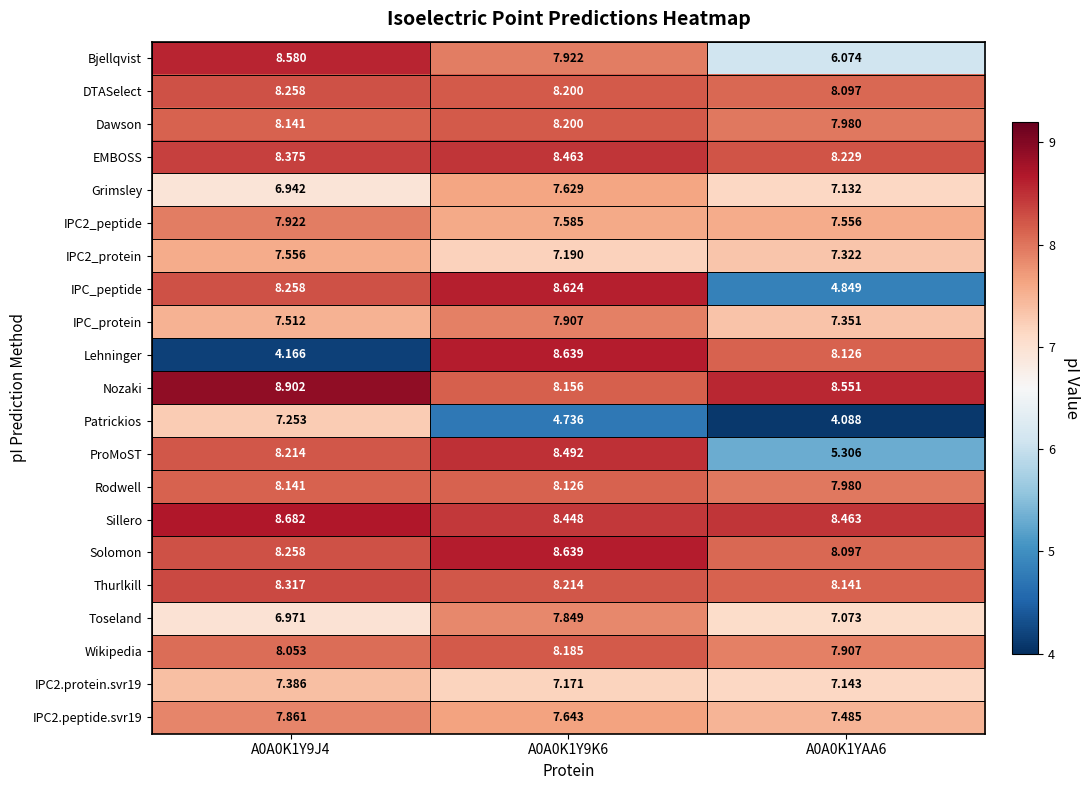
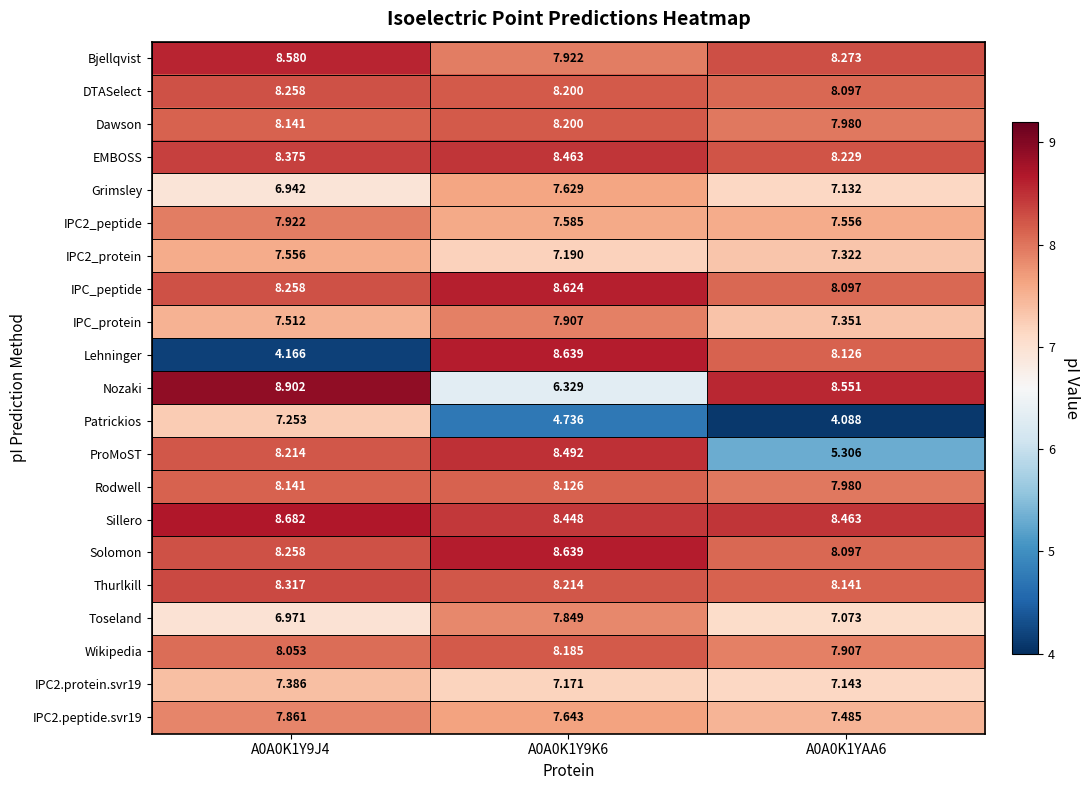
  {
    "Bjellqvist": {
      "A0A0K1Y9J4": 8.580,
      "A0A0K1Y9K6": 7.922,
-     "A0A0K1YAA6": 6.074
+     "A0A0K1YAA6": 8.273
    },
    "DTASelect": {
      "A0A0K1Y9J4": 8.258,
      "A0A0K1Y9K6": 8.200,
      "A0A0K1YAA6": 8.097
    },
    "Dawson": {
      "A0A0K1Y9J4": 8.141,
      "A0A0K1Y9K6": 8.200,
      "A0A0K1YAA6": 7.980
    },
    "EMBOSS": {
      "A0A0K1Y9J4": 8.375,
      "A0A0K1Y9K6": 8.463,
      "A0A0K1YAA6": 8.229
    },
    "Grimsley": {
      "A0A0K1Y9J4": 6.942,
      "A0A0K1Y9K6": 7.629,
      "A0A0K1YAA6": 7.132
    },
    "IPC2_peptide": {
      "A0A0K1Y9J4": 7.922,
      "A0A0K1Y9K6": 7.585,
      "A0A0K1YAA6": 7.556
    },
    "IPC2_protein": {
      "A0A0K1Y9J4": 7.556,
      "A0A0K1Y9K6": 7.190,
      "A0A0K1YAA6": 7.322
    },
    "IPC_peptide": {
      "A0A0K1Y9J4": 8.258,
      "A0A0K1Y9K6": 8.624,
-     "A0A0K1YAA6": 4.849
+     "A0A0K1YAA6": 8.097
    },
    "IPC_protein": {
      "A0A0K1Y9J4": 7.512,
      "A0A0K1Y9K6": 7.907,
      "A0A0K1YAA6": 7.351
    },
    "Lehninger": {
      "A0A0K1Y9J4": 4.166,
      "A0A0K1Y9K6": 8.639,
      "A0A0K1YAA6": 8.126
    },
    "Nozaki": {
      "A0A0K1Y9J4": 8.902,
-     "A0A0K1Y9K6": 8.156,
+     "A0A0K1Y9K6": 6.329,
      "A0A0K1YAA6": 8.551
    },
    "Patrickios": {
      "A0A0K1Y9J4": 7.253,
      "A0A0K1Y9K6": 4.736,
      "A0A0K1YAA6": 4.088
    },
    "ProMoST": {
      "A0A0K1Y9J4": 8.214,
      "A0A0K1Y9K6": 8.492,
      "A0A0K1YAA6": 5.306
    },
    "Rodwell": {
      "A0A0K1Y9J4": 8.141,
      "A0A0K1Y9K6": 8.126,
      "A0A0K1YAA6": 7.980
    },
    "Sillero": {
      "A0A0K1Y9J4": 8.682,
      "A0A0K1Y9K6": 8.448,
      "A0A0K1YAA6": 8.463
    },
    "Solomon": {
      "A0A0K1Y9J4": 8.258,
      "A0A0K1Y9K6": 8.639,
      "A0A0K1YAA6": 8.097
    },
    "Thurlkill": {
      "A0A0K1Y9J4": 8.317,
      "A0A0K1Y9K6": 8.214,
      "A0A0K1YAA6": 8.141
    },
    "Toseland": {
      "A0A0K1Y9J4": 6.971,
      "A0A0K1Y9K6": 7.849,
      "A0A0K1YAA6": 7.073
    },
    "Wikipedia": {
      "A0A0K1Y9J4": 8.053,
      "A0A0K1Y9K6": 8.185,
      "A0A0K1YAA6": 7.907
    },
    "IPC2.protein.svr19": {
      "A0A0K1Y9J4": 7.386,
      "A0A0K1Y9K6": 7.171,
      "A0A0K1YAA6": 7.143
    },
    "IPC2.peptide.svr19": {
      "A0A0K1Y9J4": 7.861,
      "A0A0K1Y9K6": 7.643,
      "A0A0K1YAA6": 7.485
    }
  }
